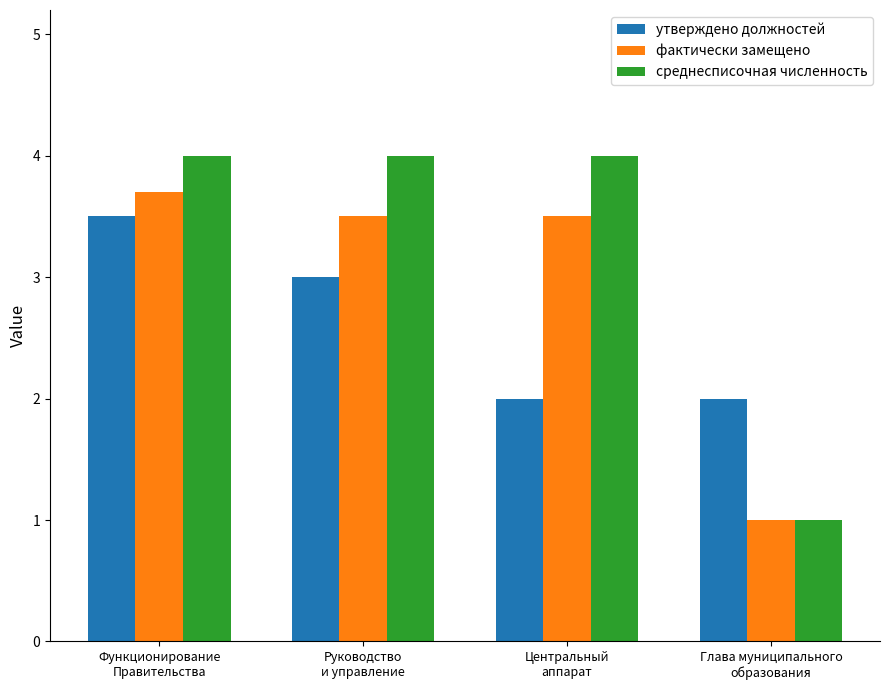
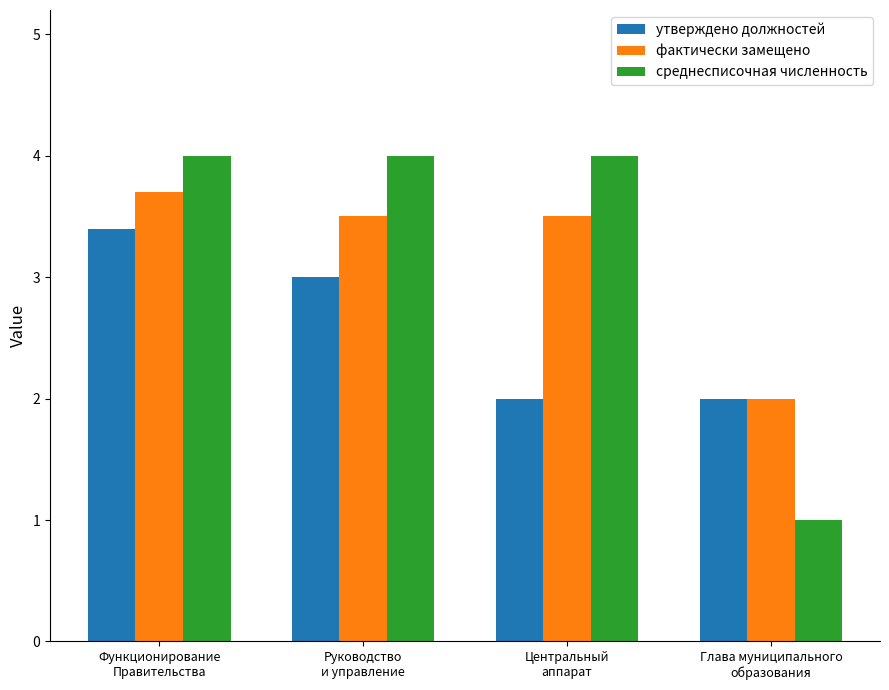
  {
    "утверждено должностей": {
-     "Функционирование Правительства": 3.5,
+     "Функционирование Правительства": 3.4,
      "Руководство и управление": 3.0,
      "Центральный аппарат": 2.0,
      "Глава муниципального образования": 2.0
    },
    "фактически замещено": {
      "Функционирование Правительства": 3.70,
      "Руководство и управление": 3.50,
      "Центральный аппарат": 3.50,
-     "Глава муниципального образования": 1
+     "Глава муниципального образования": 2
    },
    "среднесписочная численность": {
      "Функционирование Правительства": 4.0,
      "Руководство и управление": 4.0,
      "Центральный аппарат": 4.0,
      "Глава муниципального образования": 1.0
    }
  }
